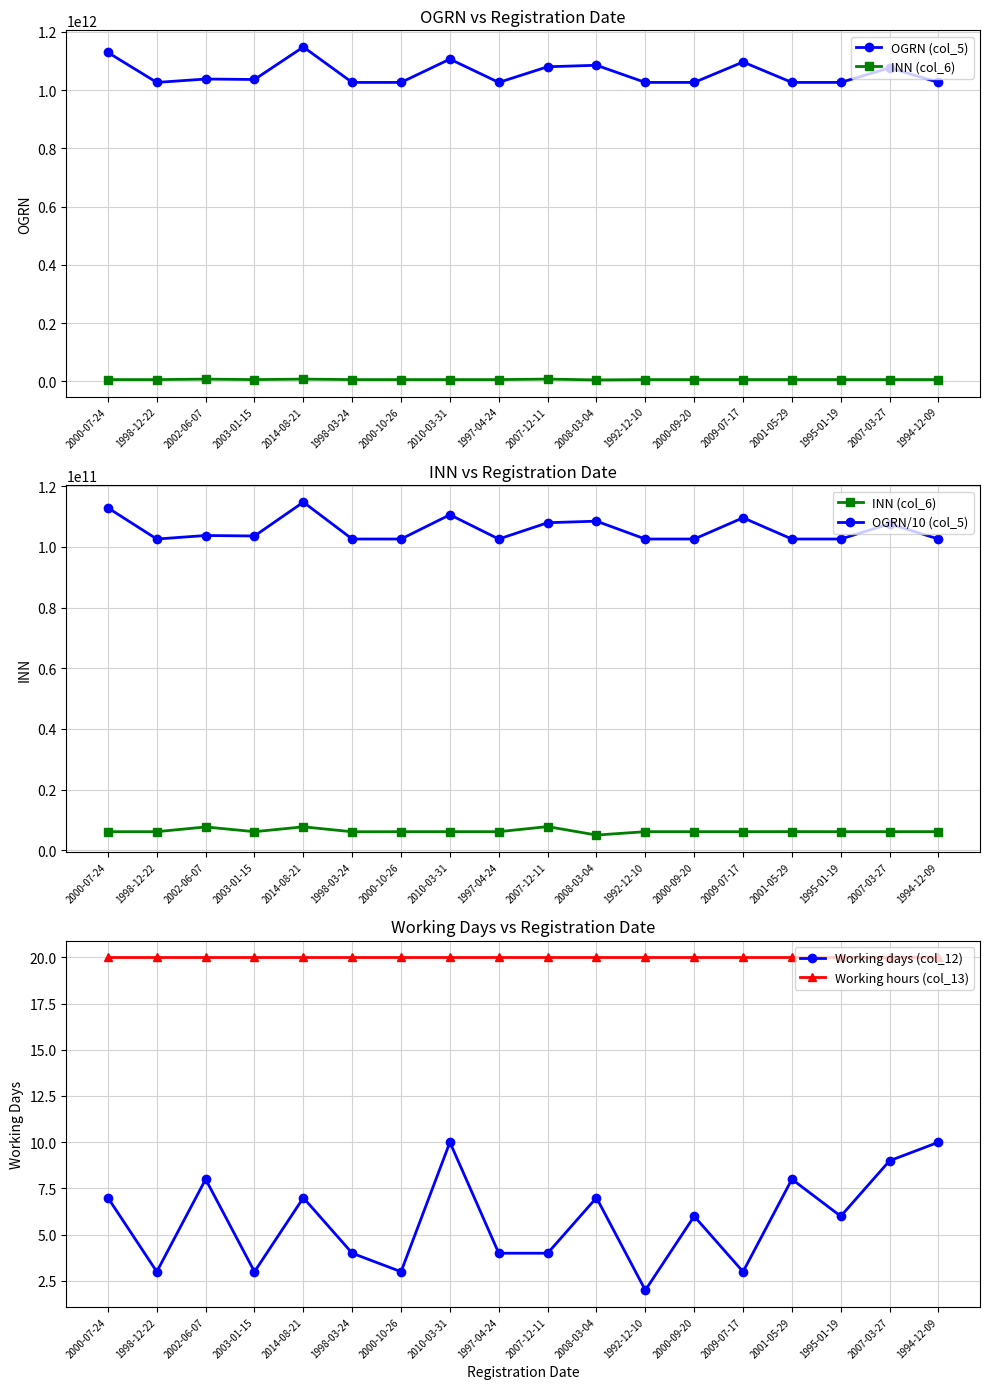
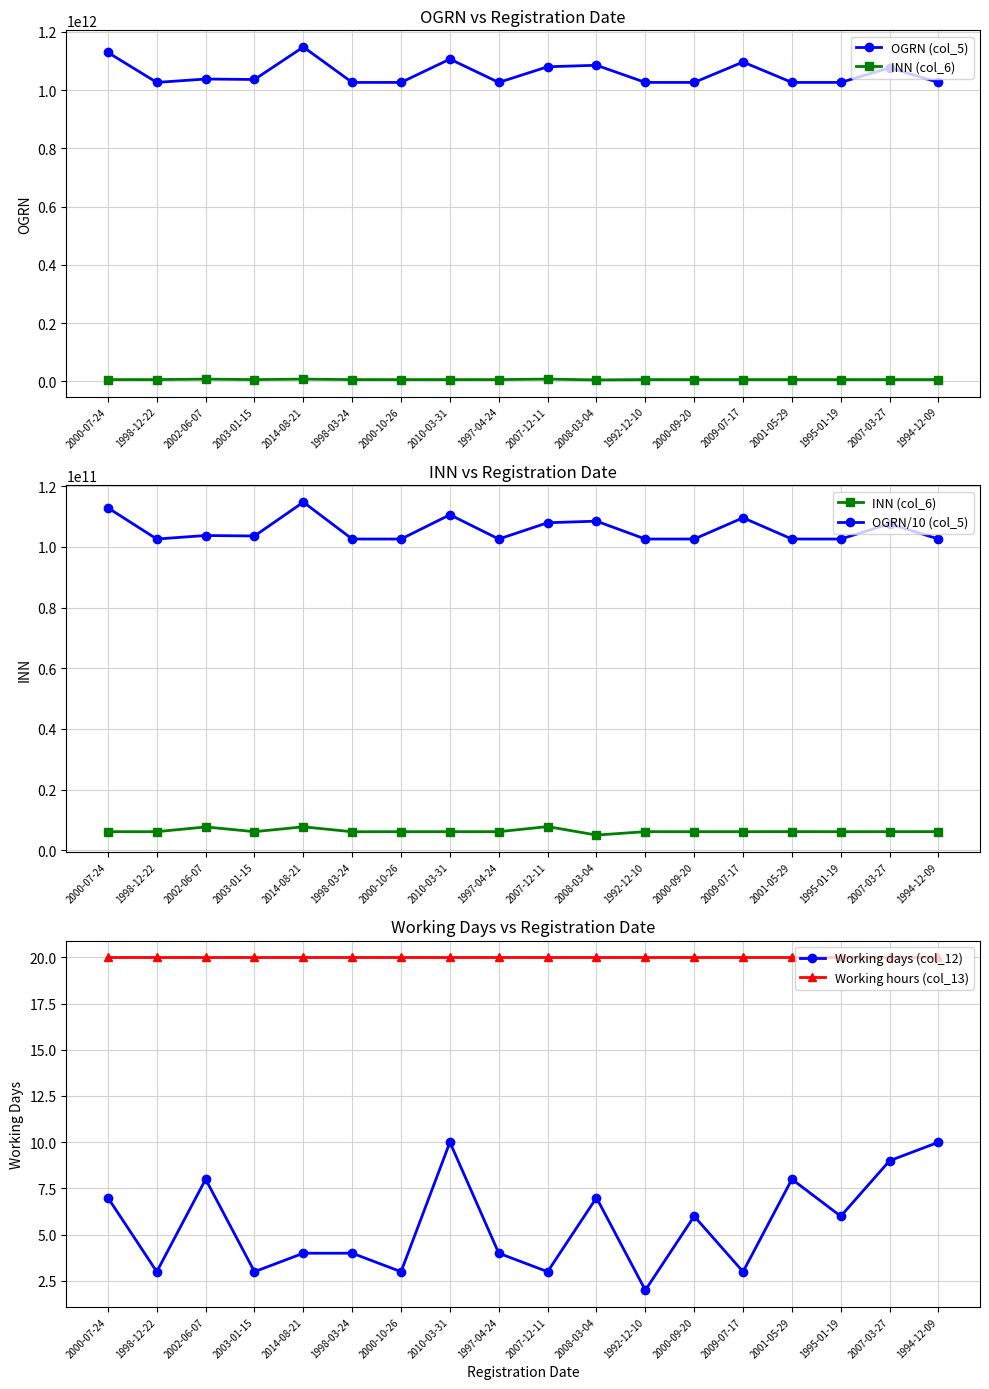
  {
    "OGRN vs Registration Date": {
      "OGRN (col_5)": {
        "2000-07-24": 1130000000000,
        "1998-12-22": 1030000000000,
        "2002-06-07": 1040000000000,
        "2003-01-15": 1040000000000,
        "2014-08-21": 1150000000000,
        "1998-03-24": 1030000000000,
        "2000-10-26": 1030000000000,
        "2010-03-31": 1110000000000,
        "1997-04-24": 1030000000000,
        "2007-12-11": 1080000000000,
        "2008-03-04": 1090000000000,
        "1992-12-10": 1030000000000,
        "2000-09-20": 1030000000000,
        "2009-07-17": 1100000000000,
        "2001-05-29": 1030000000000,
        "1995-01-19": 1030000000000,
        "1994-12-09": 1030000000000
      },
      "INN (col_6)": {
        "2000-07-24": 10000000000,
        "1998-12-22": 10000000000,
        "2002-06-07": 10000000000,
        "2003-01-15": 10000000000,
        "2014-08-21": 10000000000,
        "1998-03-24": 10000000000,
        "2000-10-26": 10000000000,
        "2010-03-31": 10000000000,
        "1997-04-24": 10000000000,
        "2007-12-11": 10000000000,
        "2008-03-04": 10000000000,
        "1992-12-10": 10000000000,
        "2000-09-20": 10000000000,
        "2009-07-17": 10000000000,
        "2001-05-29": 10000000000,
        "1995-01-19": 10000000000,
        "2007-03-27": 10000000000,
        "1994-12-09": 10000000000
      }
    },
    "INN vs Registration Date": {
      "INN (col_6)": {
        "2000-07-24": 6000000000,
        "1998-12-22": 6000000000,
        "2002-06-07": 8000000000,
        "2003-01-15": 6000000000,
        "2014-08-21": 8000000000,
        "1998-03-24": 6000000000,
        "2000-10-26": 6000000000,
        "2010-03-31": 6000000000,
        "1997-04-24": 6000000000,
        "2007-12-11": 8000000000,
        "2008-03-04": 5000000000,
        "1992-12-10": 6000000000,
        "2000-09-20": 6000000000,
        "2009-07-17": 6000000000,
        "2001-05-29": 6000000000,
        "1995-01-19": 6000000000,
        "2007-03-27": 6000000000,
        "1994-12-09": 6000000000
      },
      "OGRN/10 (col_5)": {
        "2000-07-24": 113000000000,
        "1998-12-22": 103000000000,
        "2002-06-07": 104000000000,
        "2003-01-15": 104000000000,
        "2014-08-21": 115000000000,
        "1998-03-24": 103000000000,
        "2000-10-26": 103000000000,
        "2010-03-31": 111000000000,
        "1997-04-24": 103000000000,
        "2007-12-11": 108000000000,
        "2008-03-04": 109000000000,
        "1992-12-10": 103000000000,
        "2000-09-20": 103000000000,
        "2009-07-17": 110000000000,
        "2001-05-29": 103000000000,
        "1995-01-19": 103000000000,
        "1994-12-09": 103000000000
      }
    },
    "Working Days vs Registration Date": {
      "Working days (col_12)": {
        "2000-07-24": 7,
        "1998-12-22": 3,
        "2002-06-07": 8,
        "2003-01-15": 3,
-       "2014-08-21": 7,
+       "2014-08-21": 4,
        "1998-03-24": 4,
        "2000-10-26": 3,
        "2010-03-31": 10,
        "1997-04-24": 4,
-       "2007-12-11": 4,
+       "2007-12-11": 3,
        "2008-03-04": 7,
        "1992-12-10": 2,
        "2000-09-20": 6,
        "2009-07-17": 3,
        "2001-05-29": 8,
        "1995-01-19": 6,
        "2007-03-27": 9,
        "1994-12-09": 10
      },
      "Working hours (col_13)": {
        "2000-07-24": 20,
        "1998-12-22": 20,
        "2002-06-07": 20,
        "2003-01-15": 20,
        "2014-08-21": 20,
        "1998-03-24": 20,
        "2000-10-26": 20,
        "2010-03-31": 20,
        "1997-04-24": 20,
        "2007-12-11": 20,
        "2008-03-04": 20,
        "1992-12-10": 20,
        "2000-09-20": 20,
        "2009-07-17": 20,
        "2001-05-29": 20
      }
    }
  }
